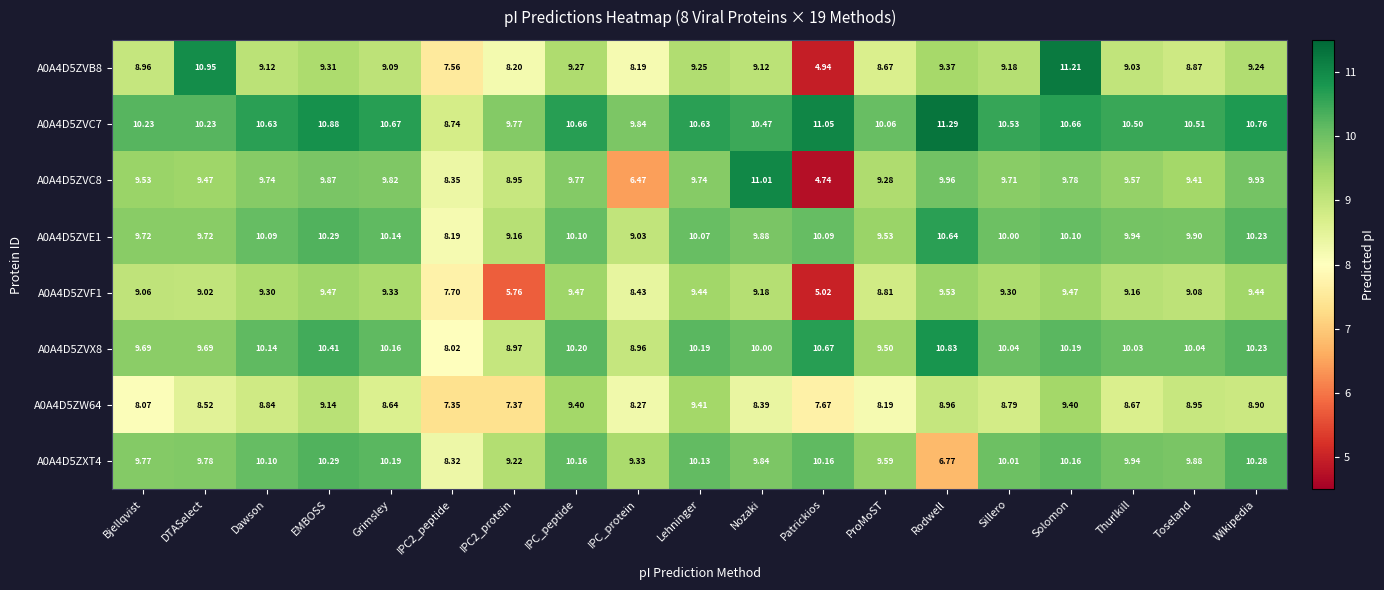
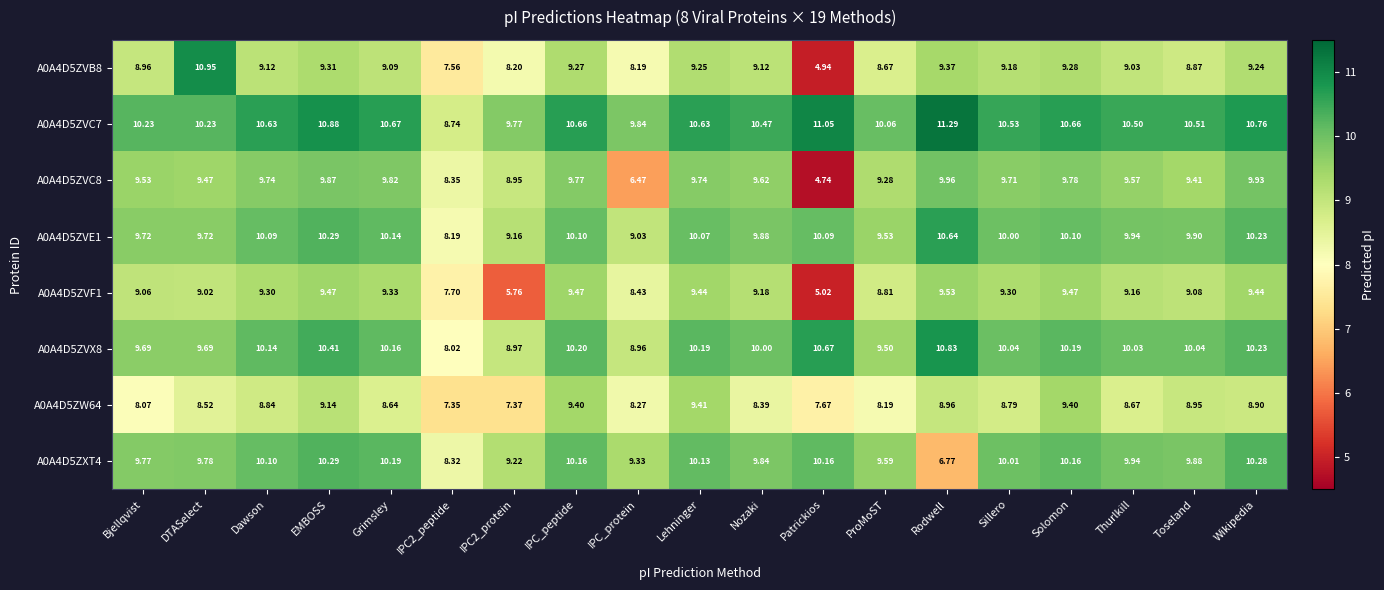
  {
    "A0A4D5ZVB8": {
      "Bjellqvist": 8.96,
      "DTASelect": 10.95,
      "Dawson": 9.12,
      "EMBOSS": 9.31,
      "Grimsley": 9.09,
      "IPC2_peptide": 7.56,
      "IPC2_protein": 8.20,
      "IPC_peptide": 9.27,
      "IPC_protein": 8.19,
      "Lehninger": 9.25,
      "Nozaki": 9.12,
      "Patrickios": 4.94,
      "ProMoST": 8.67,
      "Rodwell": 9.37,
      "Sillero": 9.18,
-     "Solomon": 11.21,
+     "Solomon": 9.28,
      "Thurlkill": 9.03,
      "Toseland": 8.87,
      "Wikipedia": 9.24
    },
    "A0A4D5ZVC7": {
      "Bjellqvist": 10.23,
      "DTASelect": 10.23,
      "Dawson": 10.63,
      "EMBOSS": 10.88,
      "Grimsley": 10.67,
      "IPC2_peptide": 8.74,
      "IPC2_protein": 9.77,
      "IPC_peptide": 10.66,
      "IPC_protein": 9.84,
      "Lehninger": 10.63,
      "Nozaki": 10.47,
      "Patrickios": 11.05,
      "ProMoST": 10.06,
      "Rodwell": 11.29,
      "Sillero": 10.53,
      "Solomon": 10.66,
      "Thurlkill": 10.50,
      "Toseland": 10.51,
      "Wikipedia": 10.76
    },
    "A0A4D5ZVC8": {
      "Bjellqvist": 9.53,
      "DTASelect": 9.47,
      "Dawson": 9.74,
      "EMBOSS": 9.87,
      "Grimsley": 9.82,
      "IPC2_peptide": 8.35,
      "IPC2_protein": 8.95,
      "IPC_peptide": 9.77,
      "IPC_protein": 6.47,
      "Lehninger": 9.74,
-     "Nozaki": 11.01,
+     "Nozaki": 9.62,
      "Patrickios": 4.74,
      "ProMoST": 9.28,
      "Rodwell": 9.96,
      "Sillero": 9.71,
      "Solomon": 9.78,
      "Thurlkill": 9.57,
      "Toseland": 9.41,
      "Wikipedia": 9.93
    },
    "A0A4D5ZVE1": {
      "Bjellqvist": 9.72,
      "DTASelect": 9.72,
      "Dawson": 10.09,
      "EMBOSS": 10.29,
      "Grimsley": 10.14,
      "IPC2_peptide": 8.19,
      "IPC2_protein": 9.16,
      "IPC_peptide": 10.10,
      "IPC_protein": 9.03,
      "Lehninger": 10.07,
      "Nozaki": 9.88,
      "Patrickios": 10.09,
      "ProMoST": 9.53,
      "Rodwell": 10.64,
      "Sillero": 10.00,
      "Solomon": 10.10,
      "Thurlkill": 9.94,
      "Toseland": 9.90,
      "Wikipedia": 10.23
    },
    "A0A4D5ZVF1": {
      "Bjellqvist": 9.06,
      "DTASelect": 9.02,
      "Dawson": 9.30,
      "EMBOSS": 9.47,
      "Grimsley": 9.33,
      "IPC2_peptide": 7.70,
      "IPC2_protein": 5.76,
      "IPC_peptide": 9.47,
      "IPC_protein": 8.43,
      "Lehninger": 9.44,
      "Nozaki": 9.18,
      "Patrickios": 5.02,
      "ProMoST": 8.81,
      "Rodwell": 9.53,
      "Sillero": 9.30,
      "Solomon": 9.47,
      "Thurlkill": 9.16,
      "Toseland": 9.08,
      "Wikipedia": 9.44
    },
    "A0A4D5ZVX8": {
      "Bjellqvist": 9.69,
      "DTASelect": 9.69,
      "Dawson": 10.14,
      "EMBOSS": 10.41,
      "Grimsley": 10.16,
      "IPC2_peptide": 8.02,
      "IPC2_protein": 8.97,
      "IPC_peptide": 10.20,
      "IPC_protein": 8.96,
      "Lehninger": 10.19,
      "Nozaki": 10.00,
      "Patrickios": 10.67,
      "ProMoST": 9.50,
      "Rodwell": 10.83,
      "Sillero": 10.04,
      "Solomon": 10.19,
      "Thurlkill": 10.03,
      "Toseland": 10.04,
      "Wikipedia": 10.23
    },
    "A0A4D5ZW64": {
      "Bjellqvist": 8.07,
      "DTASelect": 8.52,
      "Dawson": 8.84,
      "EMBOSS": 9.14,
      "Grimsley": 8.64,
      "IPC2_peptide": 7.35,
      "IPC2_protein": 7.37,
      "IPC_peptide": 9.40,
      "IPC_protein": 8.27,
      "Lehninger": 9.41,
      "Nozaki": 8.39,
      "Patrickios": 7.67,
      "ProMoST": 8.19,
      "Rodwell": 8.96,
      "Sillero": 8.79,
      "Solomon": 9.40,
      "Thurlkill": 8.67,
      "Toseland": 8.95,
      "Wikipedia": 8.90
    },
    "A0A4D5ZXT4": {
      "Bjellqvist": 9.77,
      "DTASelect": 9.78,
      "Dawson": 10.10,
      "EMBOSS": 10.29,
      "Grimsley": 10.19,
      "IPC2_peptide": 8.32,
      "IPC2_protein": 9.22,
      "IPC_peptide": 10.16,
      "IPC_protein": 9.33,
      "Lehninger": 10.13,
      "Nozaki": 9.84,
      "Patrickios": 10.16,
      "ProMoST": 9.59,
      "Rodwell": 6.77,
      "Sillero": 10.01,
      "Solomon": 10.16,
      "Thurlkill": 9.94,
      "Toseland": 9.88,
      "Wikipedia": 10.28
    }
  }
